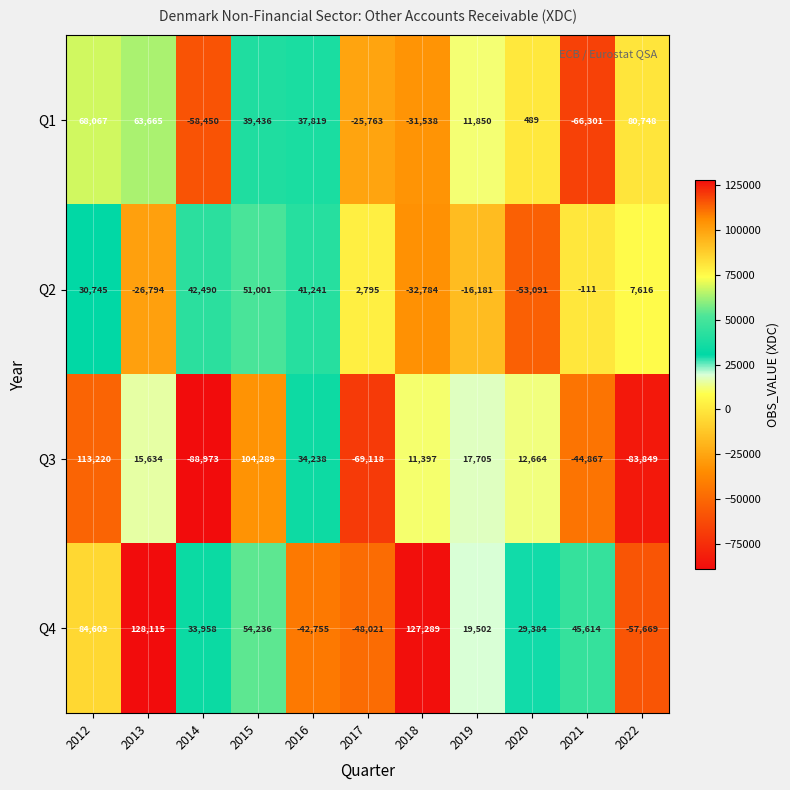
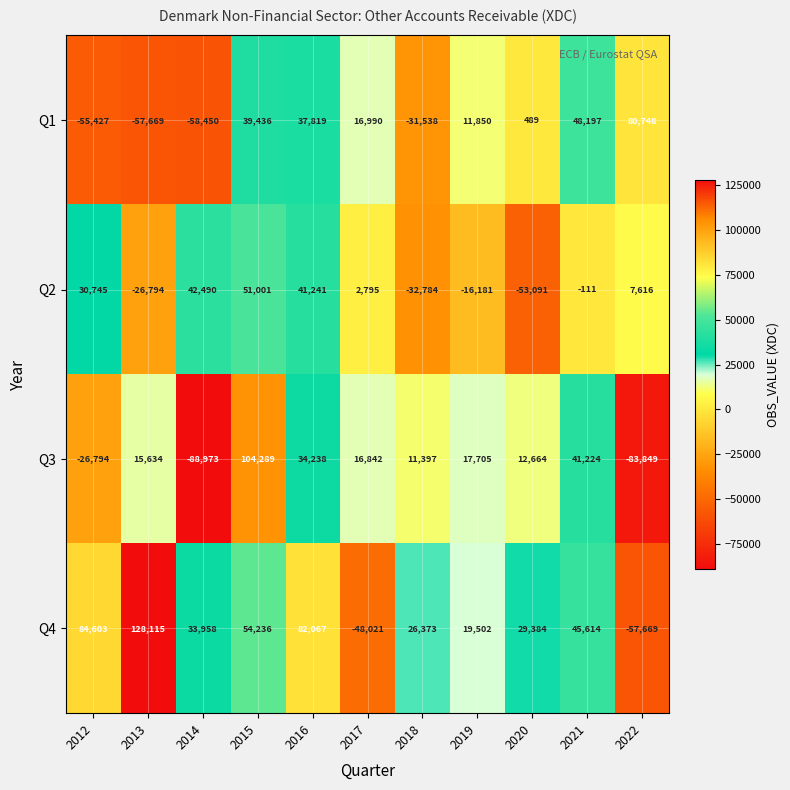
  {
    "Q1": {
-     "2012": "68,067",
-     "2013": "63,665",
+     "2012": "-55,427",
+     "2013": "-57,669",
      "2014": "-58,450",
      "2015": "39,436",
      "2016": "37,819",
-     "2017": "-25,763",
+     "2017": "16,990",
      "2018": "-31,538",
      "2019": "11,850",
      "2020": "489",
-     "2021": "-66,301",
+     "2021": "48,197",
      "2022": "80,748"
    },
    "Q2": {
      "2012": "30,745",
      "2013": "-26,794",
      "2014": "42,490",
      "2015": "51,001",
      "2016": "41,241",
      "2017": "2,795",
      "2018": "-32,784",
      "2019": "-16,181",
      "2020": "-53,091",
      "2021": "-111",
      "2022": "7,616"
    },
    "Q3": {
-     "2012": "113,220",
+     "2012": "-26,794",
      "2013": "15,634",
      "2014": "-88,973",
      "2015": "104,289",
      "2016": "34,238",
-     "2017": "-69,118",
+     "2017": "16,842",
      "2018": "11,397",
      "2019": "17,705",
      "2020": "12,664",
-     "2021": "-44,867",
+     "2021": "41,224",
      "2022": "-83,849"
    },
    "Q4": {
      "2012": "84,603",
      "2013": "128,115",
      "2014": "33,958",
      "2015": "54,236",
-     "2016": "-42,755",
+     "2016": "82,067",
      "2017": "-48,021",
-     "2018": "127,289",
+     "2018": "26,373",
      "2019": "19,502",
      "2020": "29,384",
      "2021": "45,614",
      "2022": "-57,669"
    }
  }
